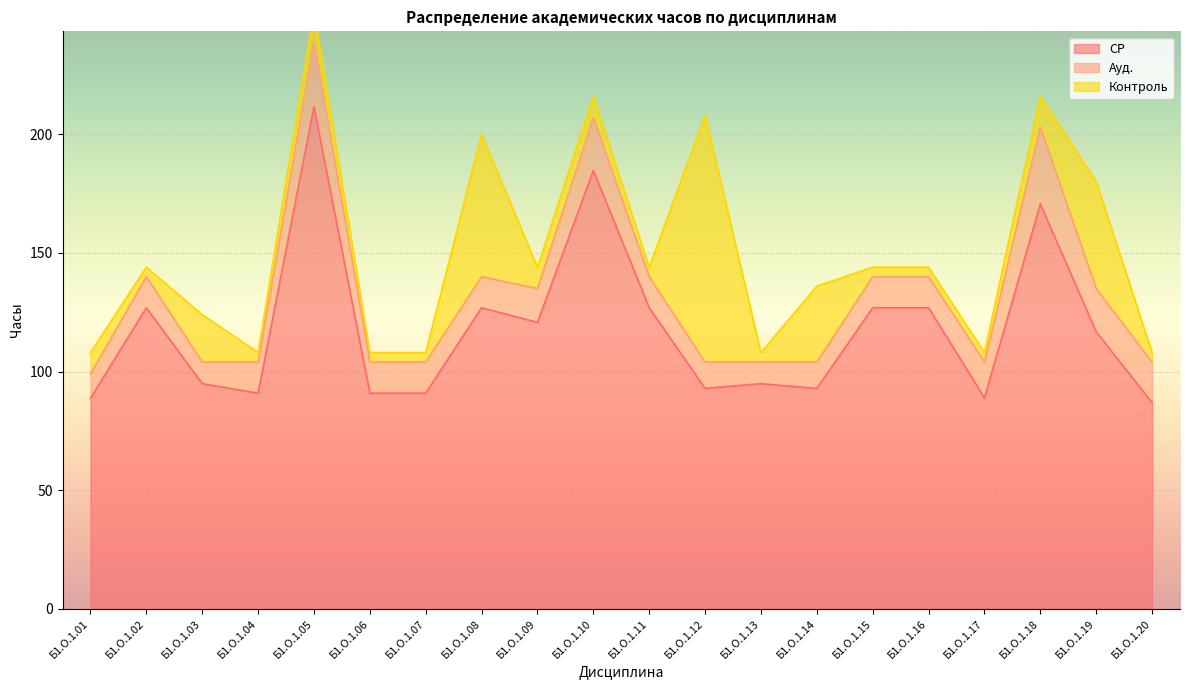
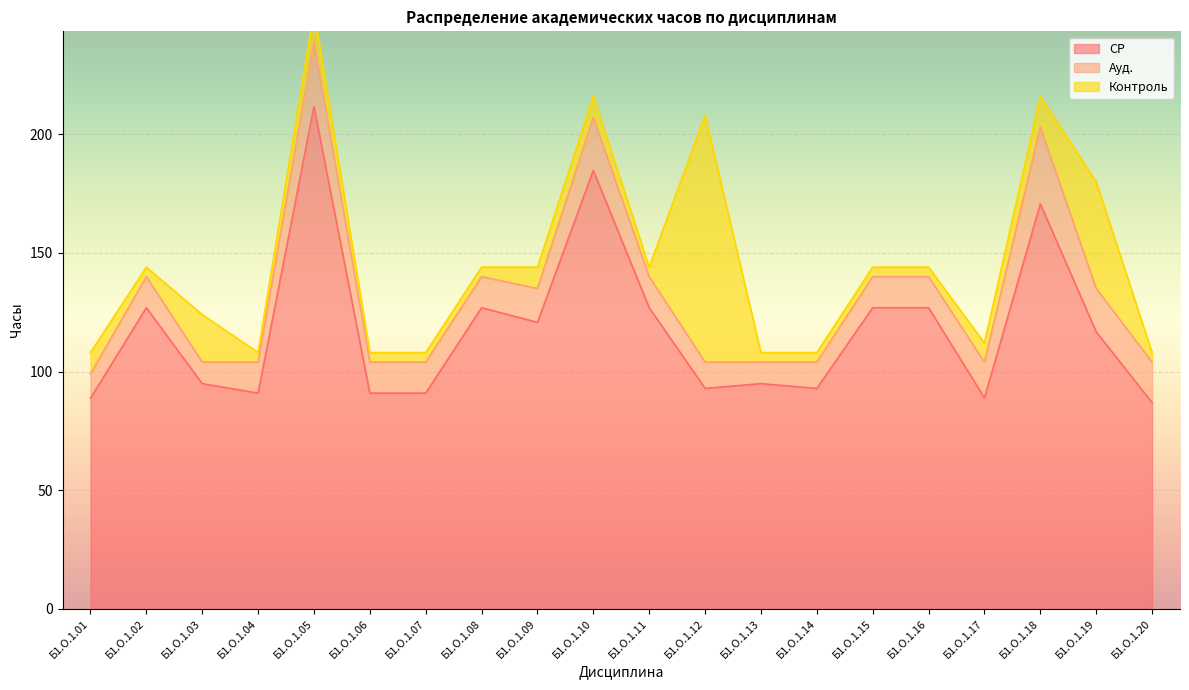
  {
    "Контроль": {
      "Б1.О.1.01": 9,
      "Б1.О.1.02": 4,
      "Б1.О.1.03": 20,
      "Б1.О.1.04": 4,
      "Б1.О.1.06": 4,
      "Б1.О.1.07": 4,
-     "Б1.О.1.08": 60,
+     "Б1.О.1.08": 4,
      "Б1.О.1.09": 9,
      "Б1.О.1.10": 9,
      "Б1.О.1.11": 4,
      "Б1.О.1.12": 104,
      "Б1.О.1.13": 4,
-     "Б1.О.1.14": 32,
+     "Б1.О.1.14": 4,
      "Б1.О.1.15": 4,
      "Б1.О.1.16": 4,
-     "Б1.О.1.17": 4,
+     "Б1.О.1.17": 8,
      "Б1.О.1.18": 13,
      "Б1.О.1.19": 45,
      "Б1.О.1.20": 4
    }
  }
